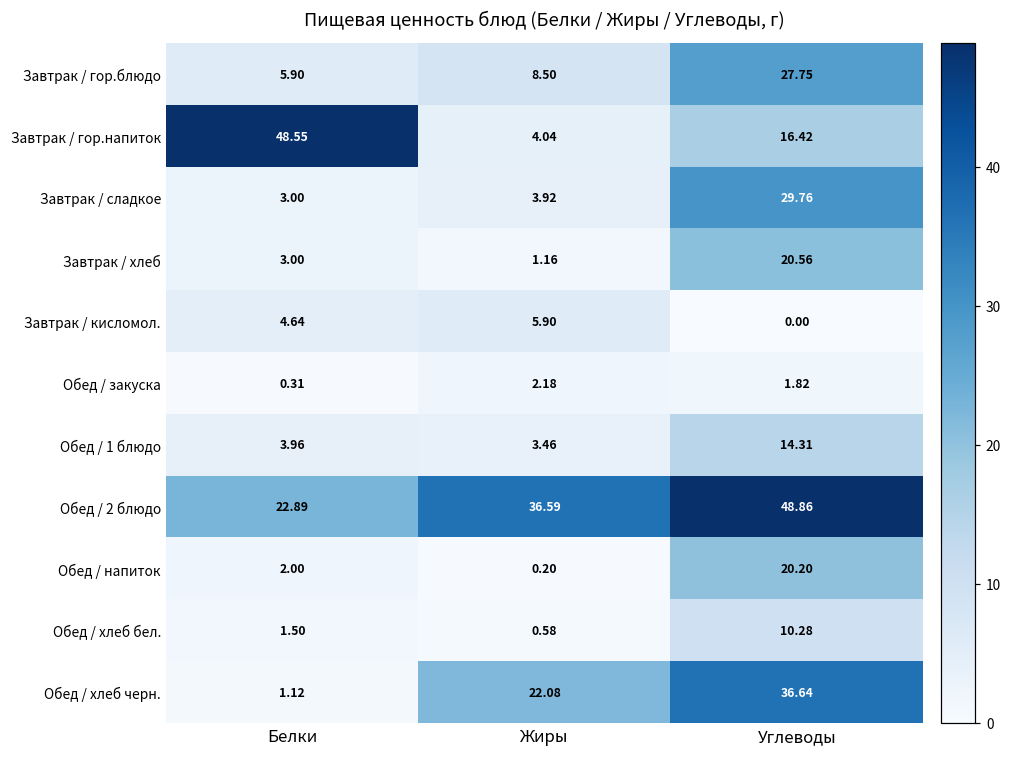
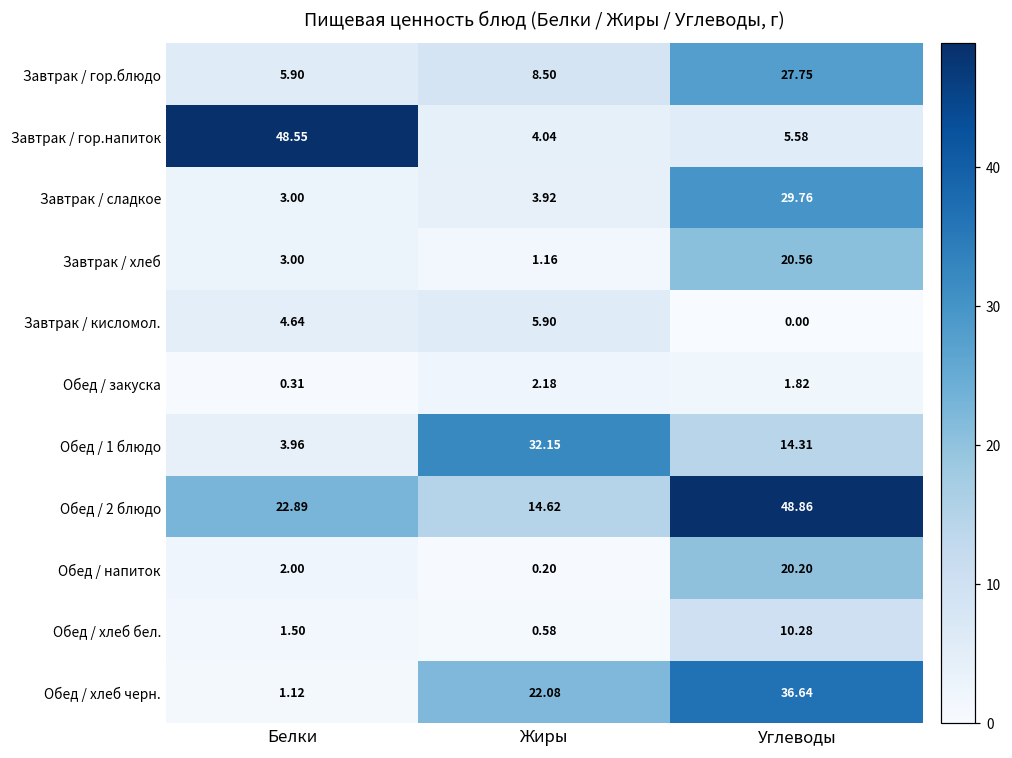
  {
    "Завтрак / гор.блюдо": {
      "Белки": 5.90,
      "Жиры": 8.50,
      "Углеводы": 27.75
    },
    "Завтрак / гор.напиток": {
      "Белки": 48.55,
      "Жиры": 4.04,
-     "Углеводы": 16.42
+     "Углеводы": 5.58
    },
    "Завтрак / сладкое": {
      "Белки": 3.00,
      "Жиры": 3.92,
      "Углеводы": 29.76
    },
    "Завтрак / хлеб": {
      "Белки": 3.00,
      "Жиры": 1.16,
      "Углеводы": 20.56
    },
    "Завтрак / кисломол.": {
      "Белки": 4.64,
      "Жиры": 5.90,
      "Углеводы": 0.00
    },
    "Обед / закуска": {
      "Белки": 0.31,
      "Жиры": 2.18,
      "Углеводы": 1.82
    },
    "Обед / 1 блюдо": {
      "Белки": 3.96,
-     "Жиры": 3.46,
+     "Жиры": 32.15,
      "Углеводы": 14.31
    },
    "Обед / 2 блюдо": {
      "Белки": 22.89,
-     "Жиры": 36.59,
+     "Жиры": 14.62,
      "Углеводы": 48.86
    },
    "Обед / напиток": {
      "Белки": 2.00,
      "Жиры": 0.20,
      "Углеводы": 20.20
    },
    "Обед / хлеб бел.": {
      "Белки": 1.50,
      "Жиры": 0.58,
      "Углеводы": 10.28
    },
    "Обед / хлеб черн.": {
      "Белки": 1.12,
      "Жиры": 22.08,
      "Углеводы": 36.64
    }
  }
